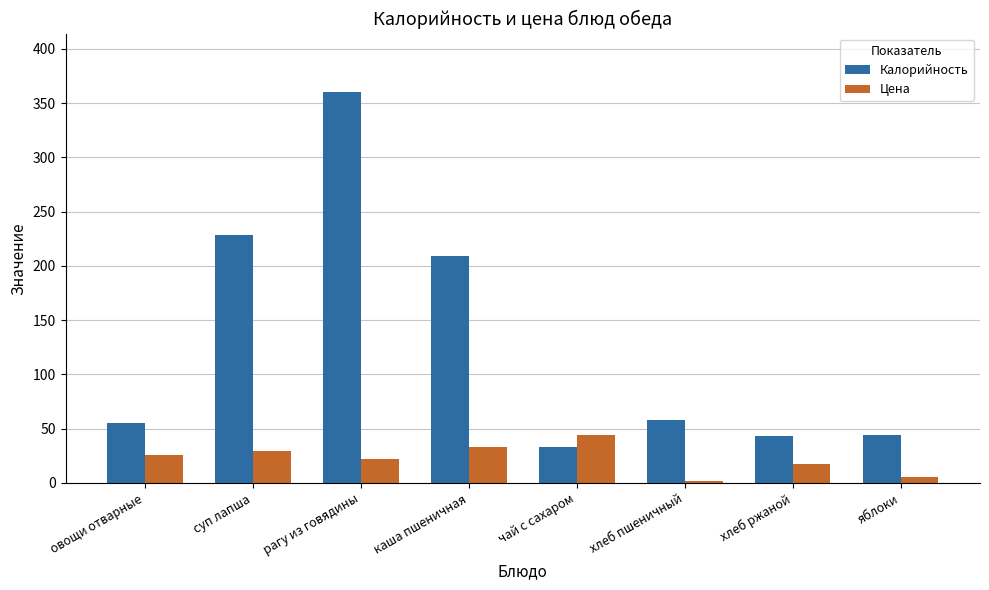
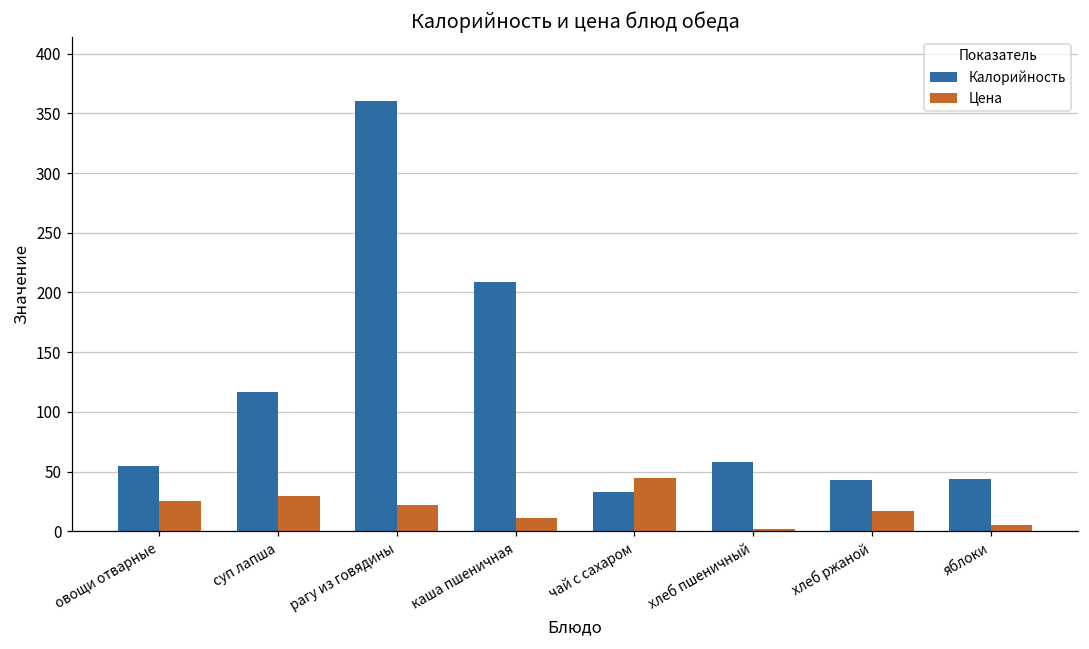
  {
    "Калорийность": {
      "овощи отварные": 55,
-     "суп лапша": 228,
+     "суп лапша": 117,
      "рагу из говядины": 360,
      "каша пшеничная": 209,
      "чай с сахаром": 33,
      "хлеб пшеничный": 58,
      "хлеб ржаной": 43,
      "яблоки": 44
    },
    "Цена": {
      "овощи отварные": 26,
      "суп лапша": 30,
      "рагу из говядины": 22,
-     "каша пшеничная": 33,
+     "каша пшеничная": 11,
      "чай с сахаром": 44,
      "хлеб ржаной": 17,
      "яблоки": 6
    }
  }
